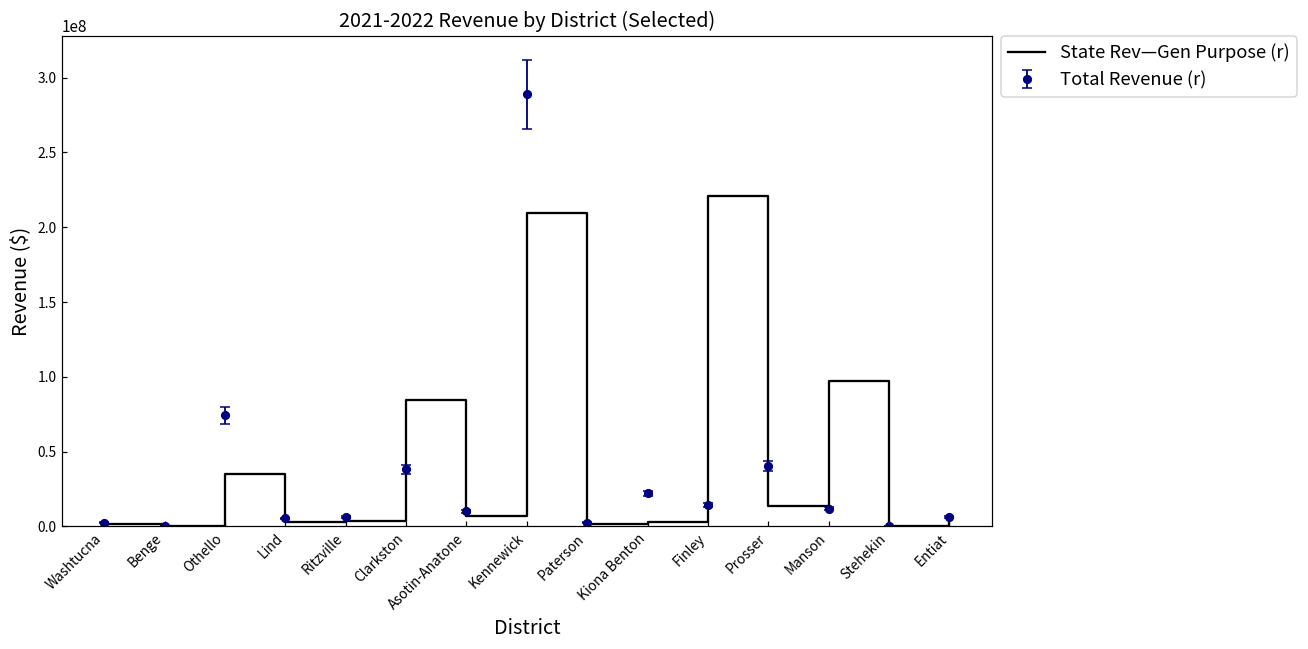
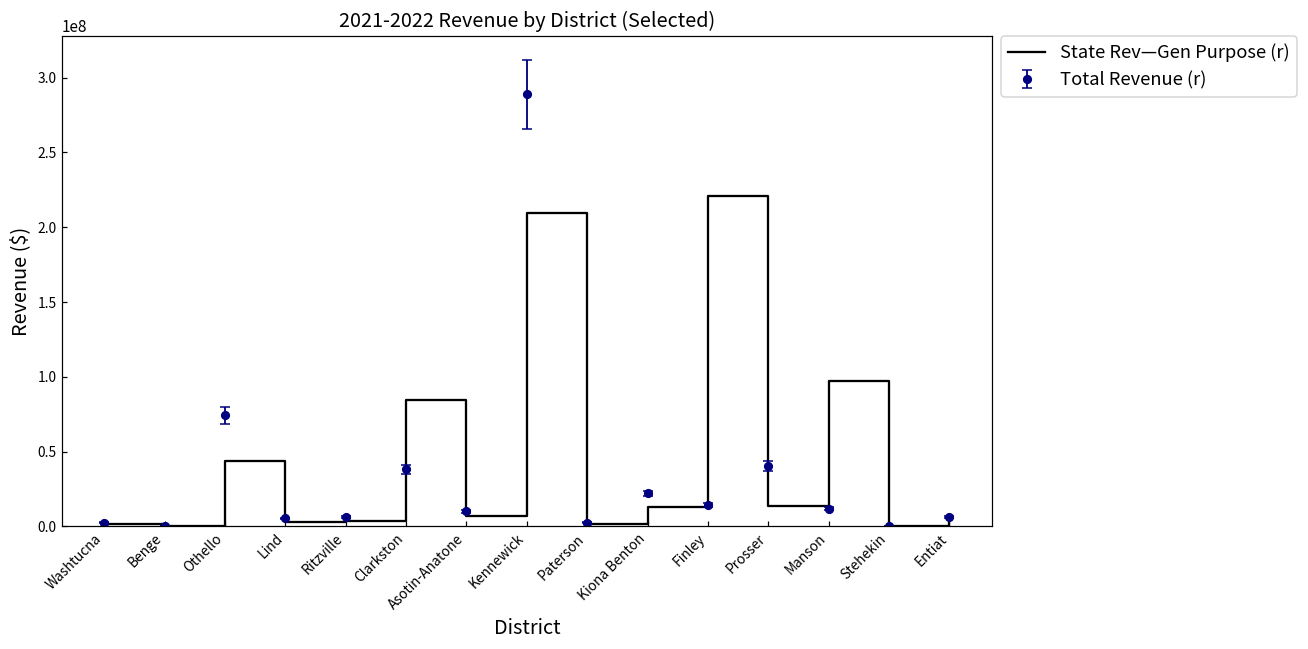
  {
    "State Rev—Gen Purpose (r)": {
-     "Othello": 35000000,
+     "Othello": 44000000,
      "Lind": 3000000,
      "Ritzville": 4000000,
      "Clarkston": 85000000,
      "Asotin-Anatone": 7000000,
      "Kennewick": 210000000,
-     "Kiona Benton": 3000000,
+     "Kiona Benton": 13000000,
      "Finley": 221000000,
      "Prosser": 14000000,
      "Manson": 97000000,
      "Entiat": 4000000
    }
  }
